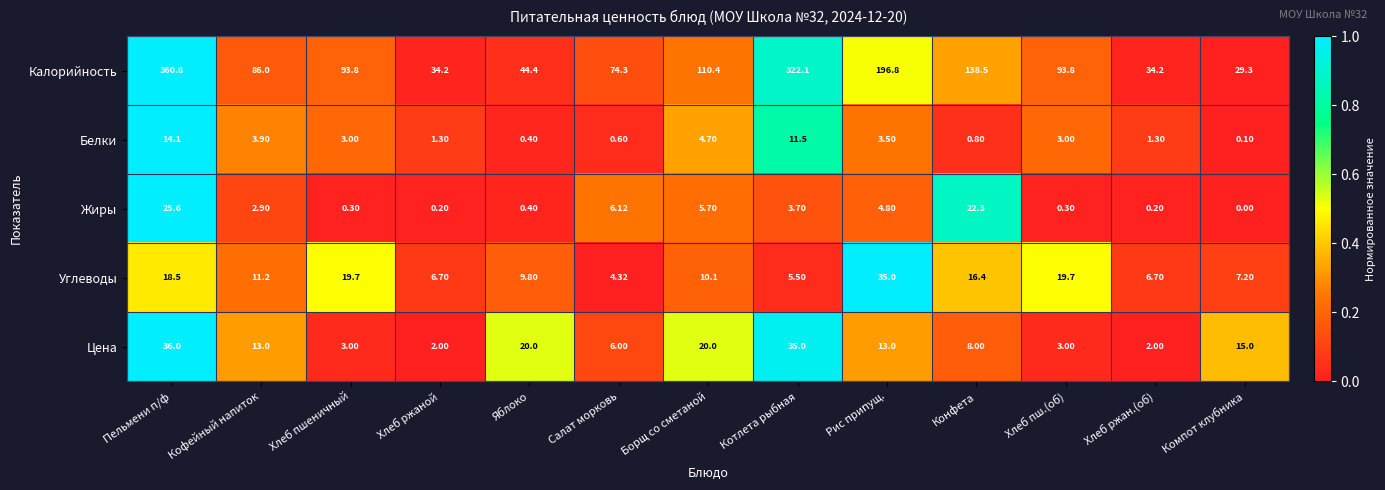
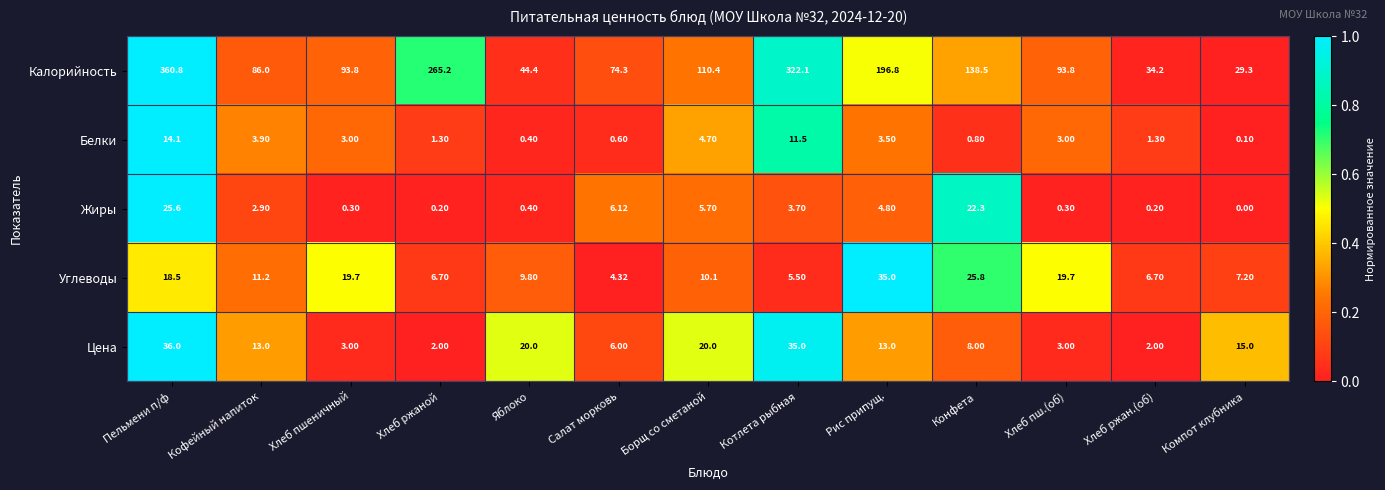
  {
    "Калорийность": {
      "Пельмени п/ф": 360.8,
      "Кофейный напиток": 86.0,
      "Хлеб пшеничный": 93.8,
-     "Хлеб ржаной": 34.2,
+     "Хлеб ржаной": 265.2,
      "Яблоко": 44.4,
      "Салат морковь": 74.3,
      "Борщ со сметаной": 110.4,
      "Котлета рыбная": 322.1,
      "Рис припущ.": 196.8,
      "Конфета": 138.5,
      "Хлеб пш.(об)": 93.8,
      "Хлеб ржан.(об)": 34.2,
      "Компот клубника": 29.3
    },
    "Белки": {
      "Пельмени п/ф": 14.1,
      "Кофейный напиток": 3.90,
      "Хлеб пшеничный": 3.00,
      "Хлеб ржаной": 1.30,
      "Яблоко": 0.40,
      "Салат морковь": 0.60,
      "Борщ со сметаной": 4.70,
      "Котлета рыбная": 11.5,
      "Рис припущ.": 3.50,
      "Конфета": 0.80,
      "Хлеб пш.(об)": 3.00,
      "Хлеб ржан.(об)": 1.30,
      "Компот клубника": 0.10
    },
    "Жиры": {
      "Пельмени п/ф": 25.6,
      "Кофейный напиток": 2.90,
      "Хлеб пшеничный": 0.30,
      "Хлеб ржаной": 0.20,
      "Яблоко": 0.40,
      "Салат морковь": 6.12,
      "Борщ со сметаной": 5.70,
      "Котлета рыбная": 3.70,
      "Рис припущ.": 4.80,
      "Конфета": 22.3,
      "Хлеб пш.(об)": 0.30,
      "Хлеб ржан.(об)": 0.20,
      "Компот клубника": 0.00
    },
    "Углеводы": {
      "Пельмени п/ф": 18.5,
      "Кофейный напиток": 11.2,
      "Хлеб пшеничный": 19.7,
      "Хлеб ржаной": 6.70,
      "Яблоко": 9.80,
      "Салат морковь": 4.32,
      "Борщ со сметаной": 10.1,
      "Котлета рыбная": 5.50,
      "Рис припущ.": 35.0,
-     "Конфета": 16.4,
+     "Конфета": 25.8,
      "Хлеб пш.(об)": 19.7,
      "Хлеб ржан.(об)": 6.70,
      "Компот клубника": 7.20
    },
    "Цена": {
      "Пельмени п/ф": 36.0,
      "Кофейный напиток": 13.0,
      "Хлеб пшеничный": 3.00,
      "Хлеб ржаной": 2.00,
      "Яблоко": 20.0,
      "Салат морковь": 6.00,
      "Борщ со сметаной": 20.0,
      "Котлета рыбная": 35.0,
      "Рис припущ.": 13.0,
      "Конфета": 8.00,
      "Хлеб пш.(об)": 3.00,
      "Хлеб ржан.(об)": 2.00,
      "Компот клубника": 15.0
    }
  }
